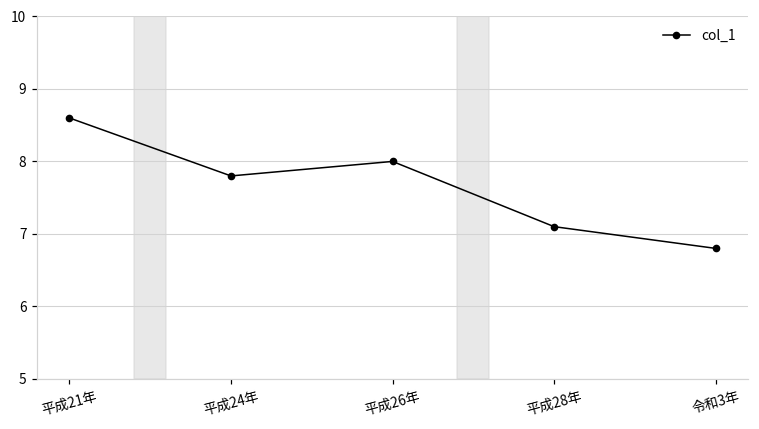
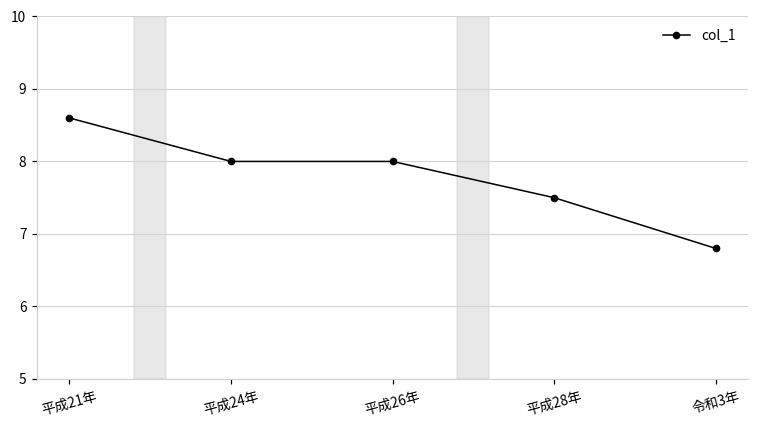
  {
    "平成21年": 8.6,
-   "平成24年": 7.8,
+   "平成24年": 8.0,
    "平成26年": 8.0,
-   "平成28年": 7.1,
+   "平成28年": 7.5,
    "令和3年": 6.8
  }
